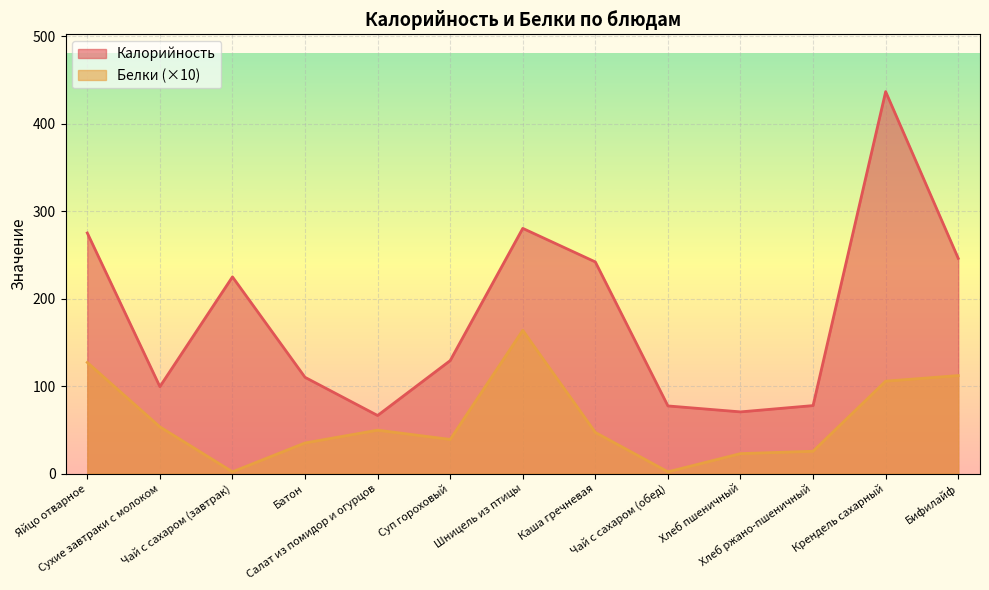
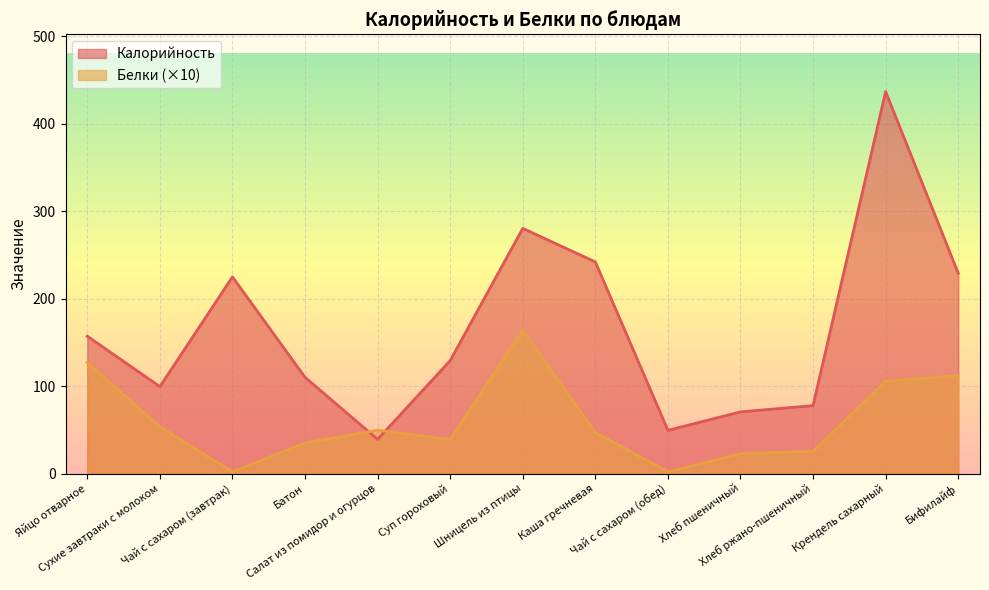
  {
    "Калорийность": {
-     "Яйцо отварное": 280,
+     "Яйцо отварное": 160,
      "Сухие завтраки с молоком": 100,
      "Чай с сахаром (завтрак)": 220,
      "Батон": 110,
-     "Салат из помидор и огурцов": 70,
+     "Салат из помидор и огурцов": 40,
      "Суп гороховый": 130,
      "Шницель из птицы": 280,
      "Каша гречневая": 240,
-     "Чай с сахаром (обед)": 80,
+     "Чай с сахаром (обед)": 50,
      "Хлеб пшеничный": 70,
      "Хлеб ржано-пшеничный": 80,
      "Крендель сахарный": 440,
-     "Бифилайф": 250
+     "Бифилайф": 230
    },
    "Белки (×10)": {
      "Яйцо отварное": 130,
      "Сухие завтраки с молоком": 50,
      "Чай с сахаром (завтрак)": 0,
      "Батон": 40,
      "Салат из помидор и огурцов": 50,
      "Суп гороховый": 40,
      "Шницель из птицы": 160,
      "Каша гречневая": 50,
      "Чай с сахаром (обед)": 0,
      "Хлеб пшеничный": 20,
      "Хлеб ржано-пшеничный": 30,
      "Крендель сахарный": 110,
      "Бифилайф": 110
    }
  }
